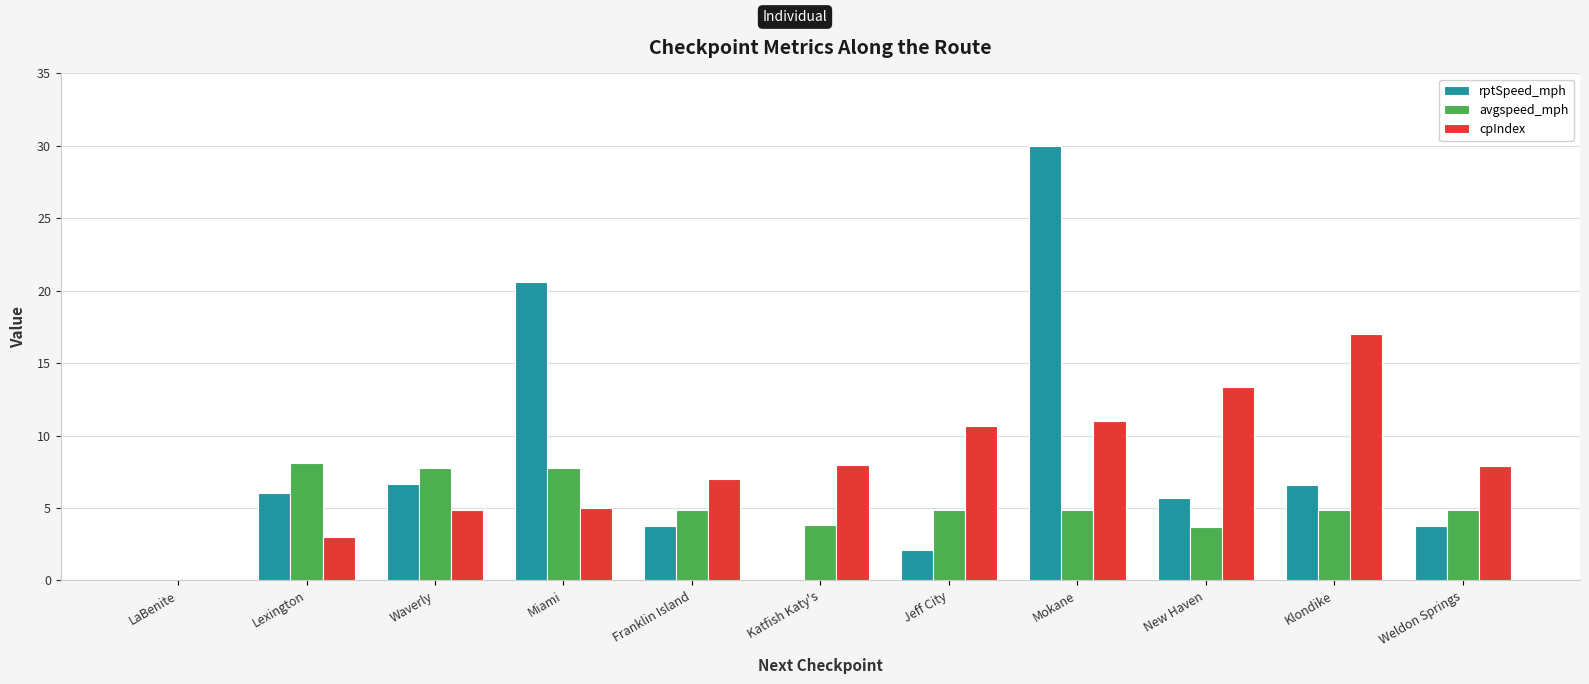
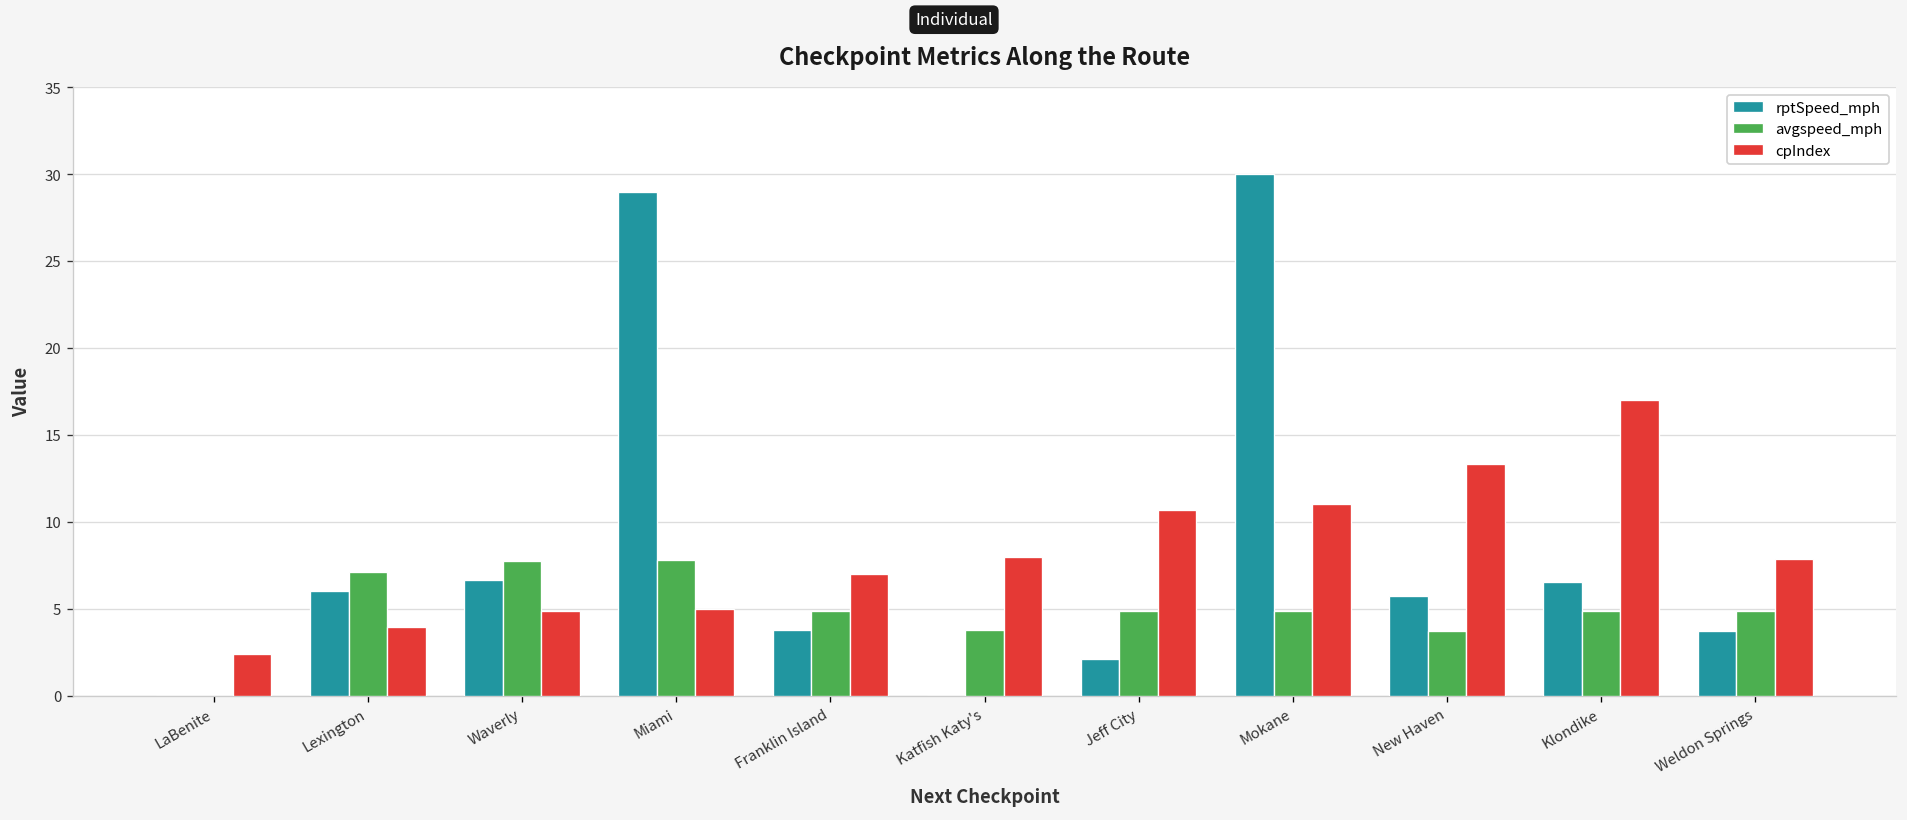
  {
    "rptSpeed_mph": {
      "LaBenite": 0.0,
      "Lexington": 6.0,
      "Waverly": 6.7,
-     "Miami": 20.6,
+     "Miami": 29.0,
      "Franklin Island": 3.8,
      "Jeff City": 2.1,
      "Mokane": 30.0,
      "New Haven": 5.7,
      "Klondike": 6.6,
      "Weldon Springs": 3.7
    },
    "avgspeed_mph": {
      "LaBenite": 0.0,
-     "Lexington": 8.1,
+     "Lexington": 7.1,
      "Waverly": 7.8,
      "Miami": 7.8,
      "Franklin Island": 4.9,
      "Katfish Katy's": 3.8,
      "Jeff City": 4.9,
      "Mokane": 4.9,
      "New Haven": 3.7,
      "Klondike": 4.9,
      "Weldon Springs": 4.9
    },
    "cpIndex": {
-     "LaBenite": 0.0,
-     "Lexington": 3.0,
+     "LaBenite": 2.4,
+     "Lexington": 4.0,
      "Waverly": 4.9,
      "Miami": 5.0,
      "Franklin Island": 7.0,
      "Katfish Katy's": 8.0,
      "Jeff City": 10.7,
      "Mokane": 11.0,
      "New Haven": 13.3,
      "Klondike": 17.0,
      "Weldon Springs": 7.9
    }
  }
